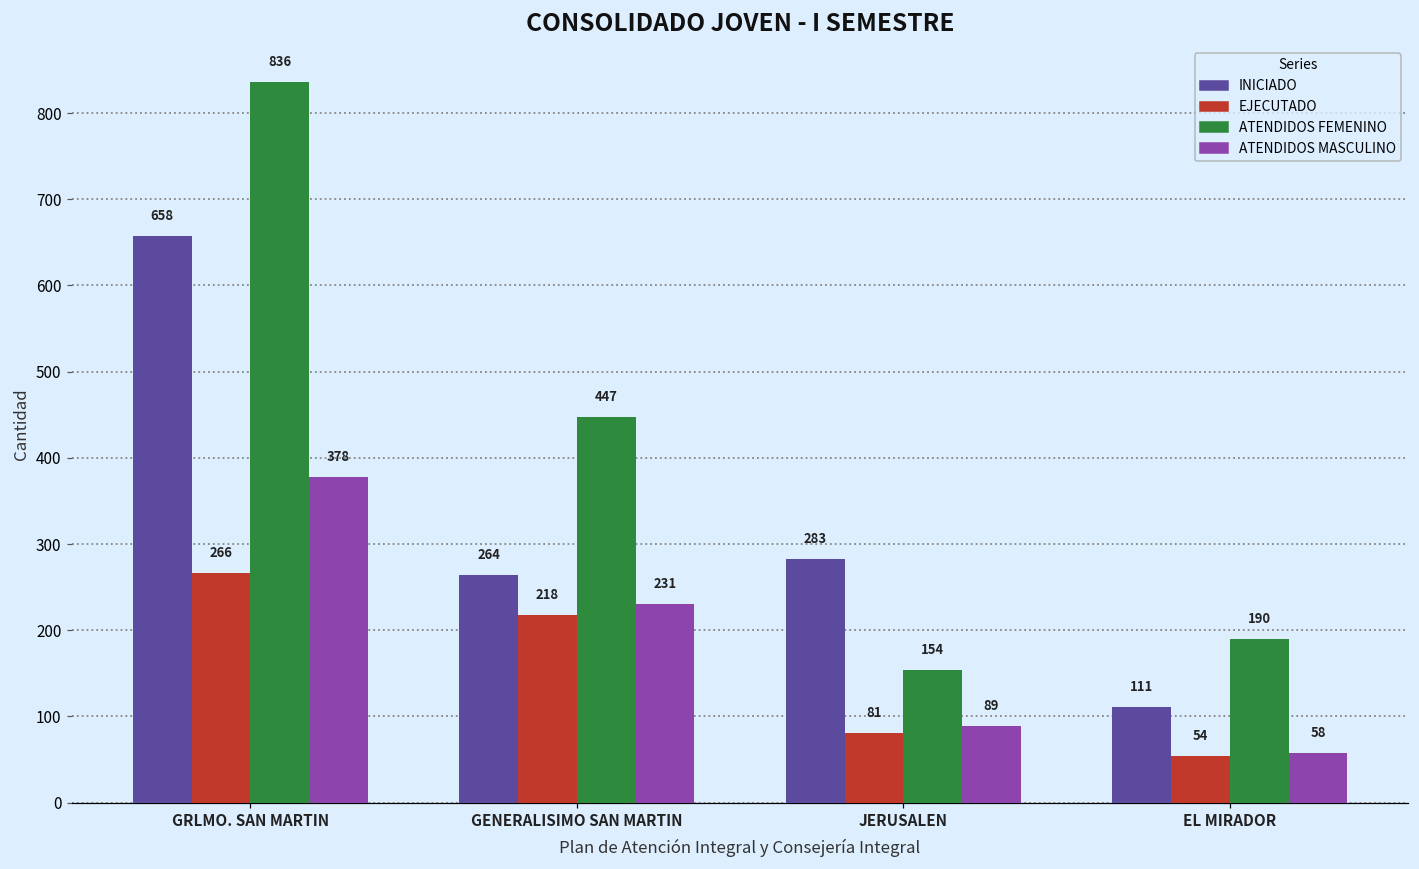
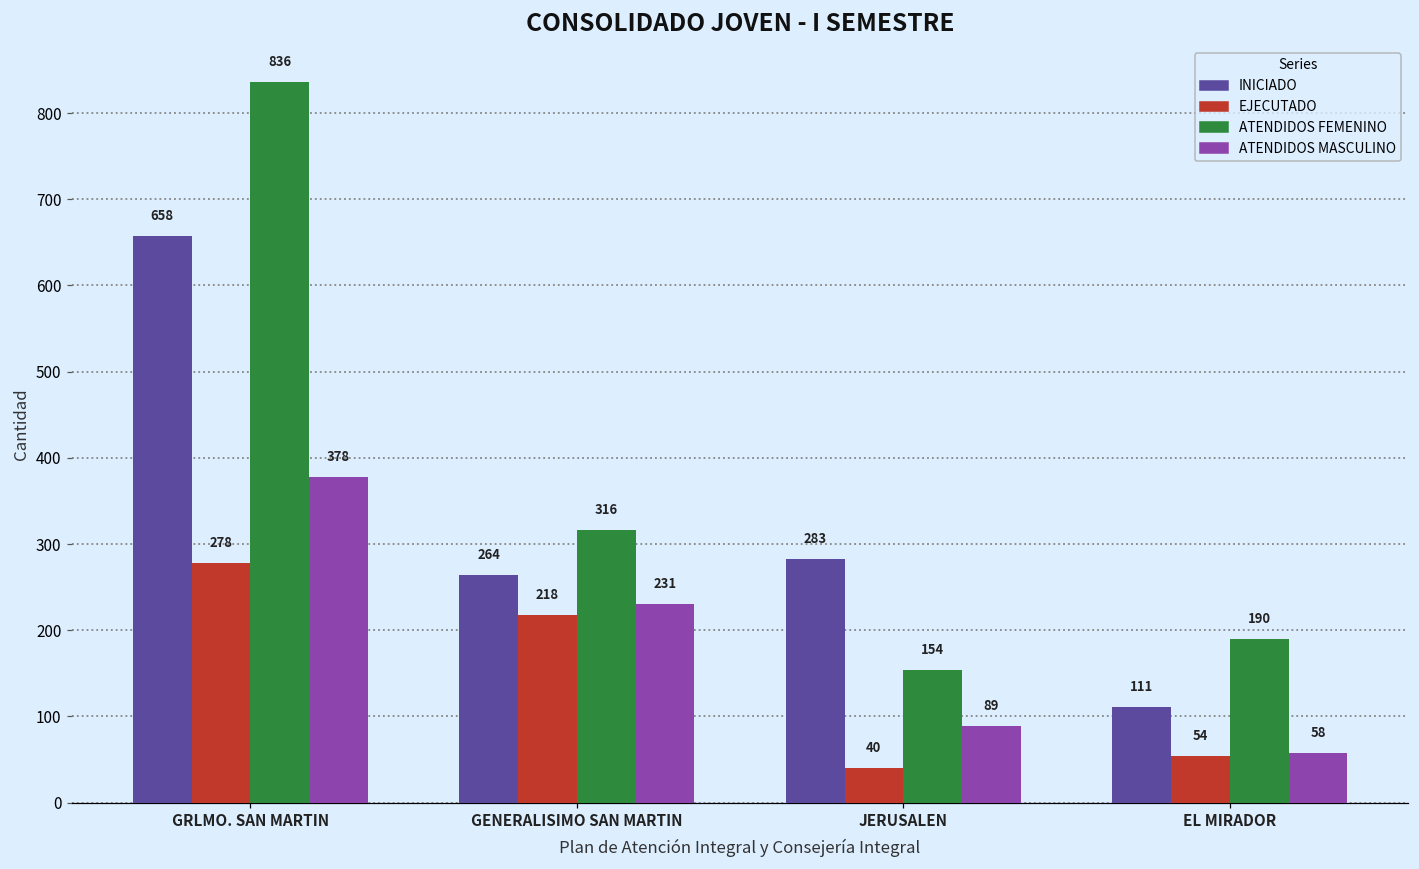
  {
    "EJECUTADO": {
-     "GRLMO. SAN MARTIN": 266,
+     "GRLMO. SAN MARTIN": 278,
      "GENERALISIMO SAN MARTIN": 218,
-     "JERUSALEN": 81,
+     "JERUSALEN": 40,
      "EL MIRADOR": 54
    },
    "ATENDIDOS FEMENINO": {
      "GRLMO. SAN MARTIN": 836,
-     "GENERALISIMO SAN MARTIN": 447,
+     "GENERALISIMO SAN MARTIN": 316,
      "JERUSALEN": 154,
      "EL MIRADOR": 190
    }
  }
